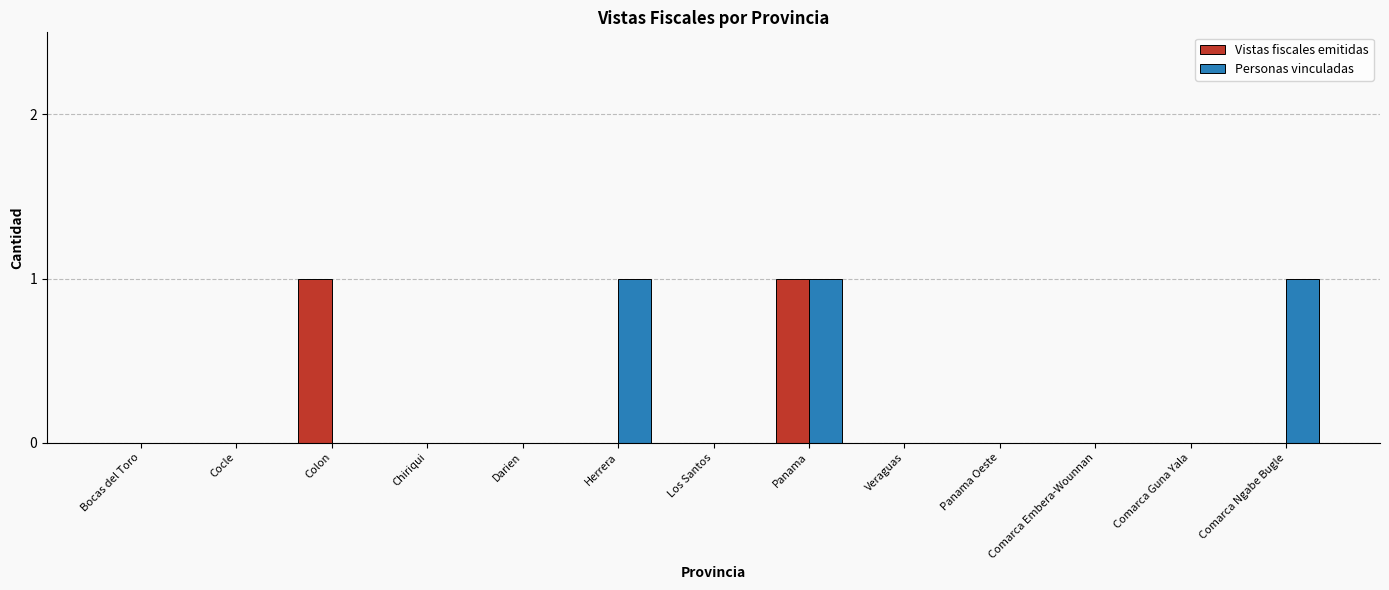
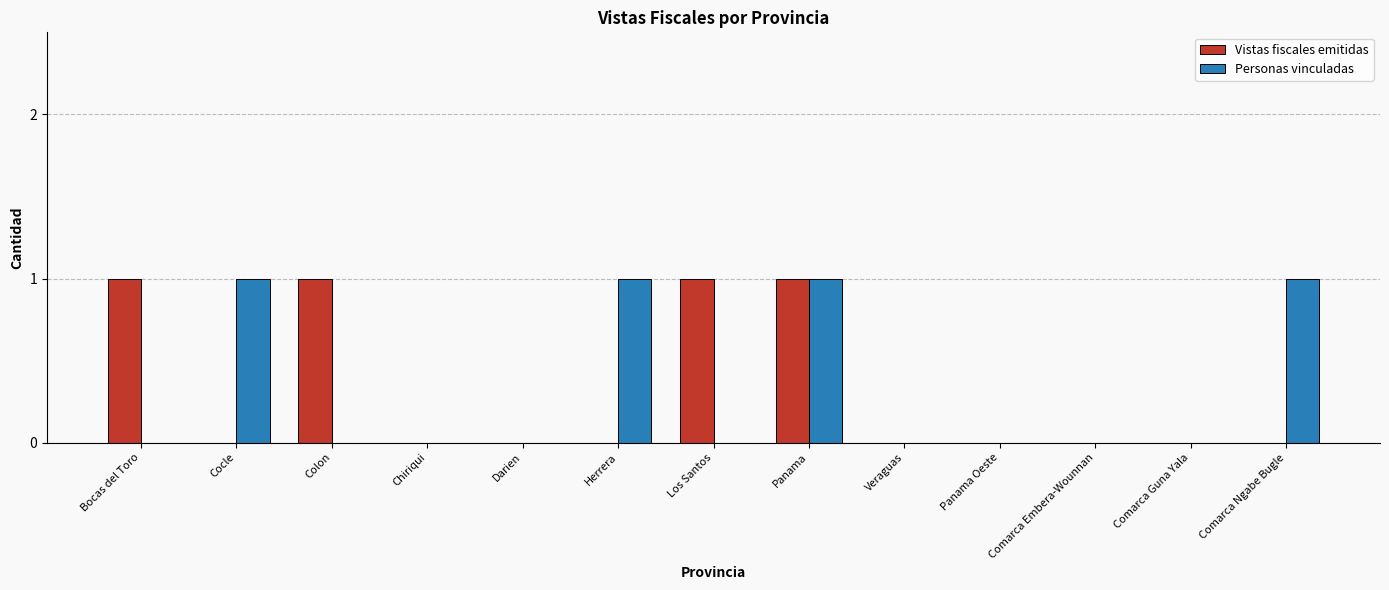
  {
    "Vistas fiscales emitidas": {
-     "Bocas del Toro": 0,
+     "Bocas del Toro": 1,
      "Cocle": 0,
      "Colon": 1,
      "Chiriqui": 0,
      "Darien": 0,
      "Herrera": 0,
-     "Los Santos": 0,
+     "Los Santos": 1,
      "Panama": 1,
      "Veraguas": 0,
      "Panama Oeste": 0,
      "Comarca Embera-Wounnan": 0,
      "Comarca Guna Yala": 0,
      "Comarca Ngabe Bugle": 0
    },
    "Personas vinculadas": {
      "Bocas del Toro": 0,
-     "Cocle": 0,
+     "Cocle": 1,
      "Colon": 0,
      "Chiriqui": 0,
      "Darien": 0,
      "Herrera": 1,
      "Los Santos": 0,
      "Panama": 1,
      "Veraguas": 0,
      "Panama Oeste": 0,
      "Comarca Embera-Wounnan": 0,
      "Comarca Guna Yala": 0,
      "Comarca Ngabe Bugle": 1
    }
  }
